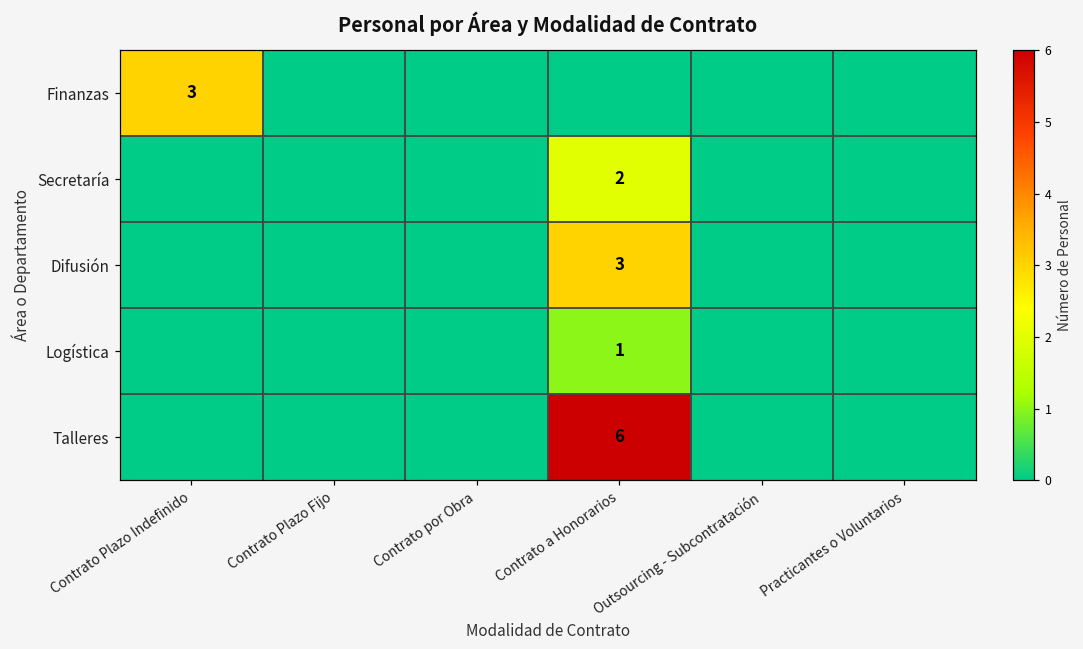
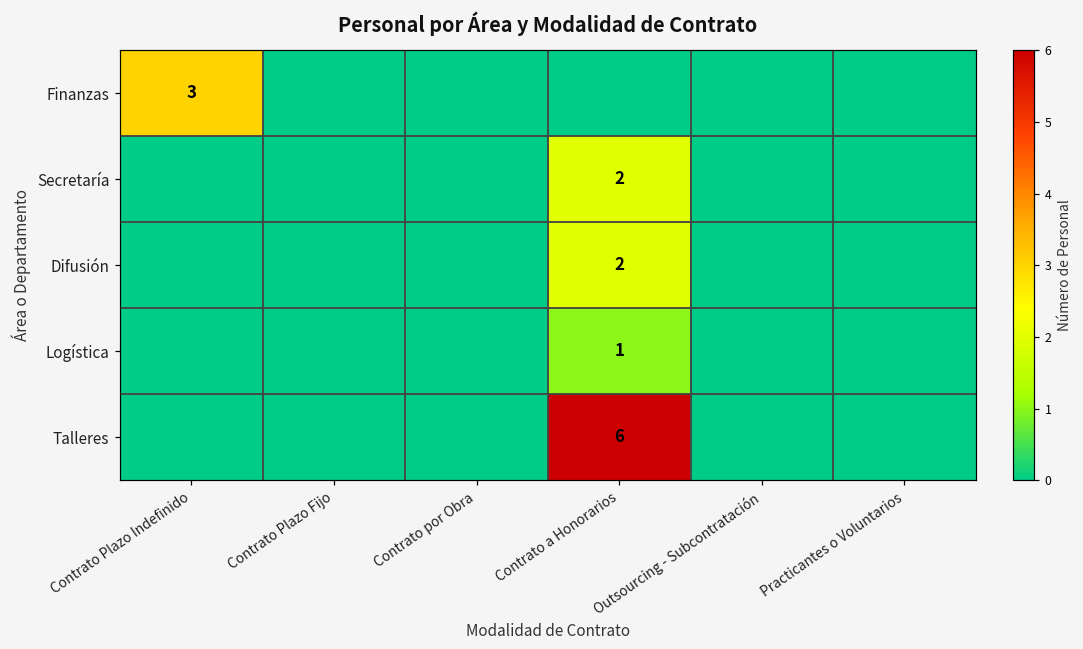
  {
    "Finanzas": {
      "Contrato Plazo Indefinido": 3
    },
    "Secretaría": {
      "Contrato a Honorarios": 2
    },
    "Difusión": {
-     "Contrato a Honorarios": 3
+     "Contrato a Honorarios": 2
    },
    "Logística": {
      "Contrato a Honorarios": 1
    },
    "Talleres": {
      "Contrato a Honorarios": 6
    }
  }
